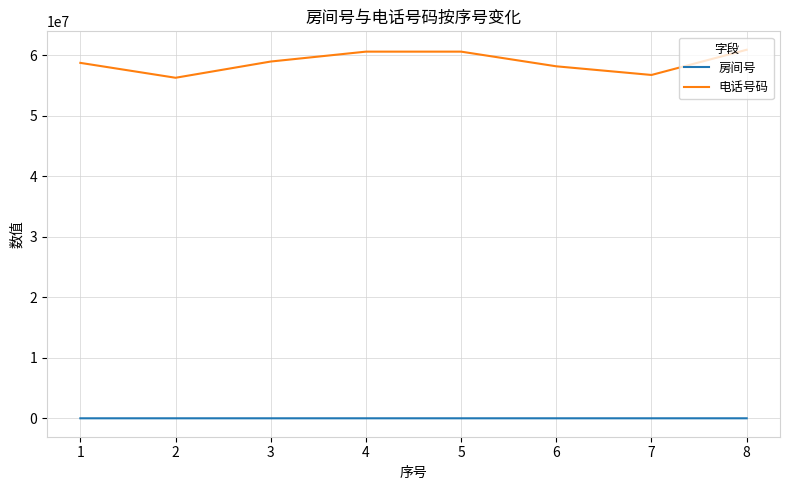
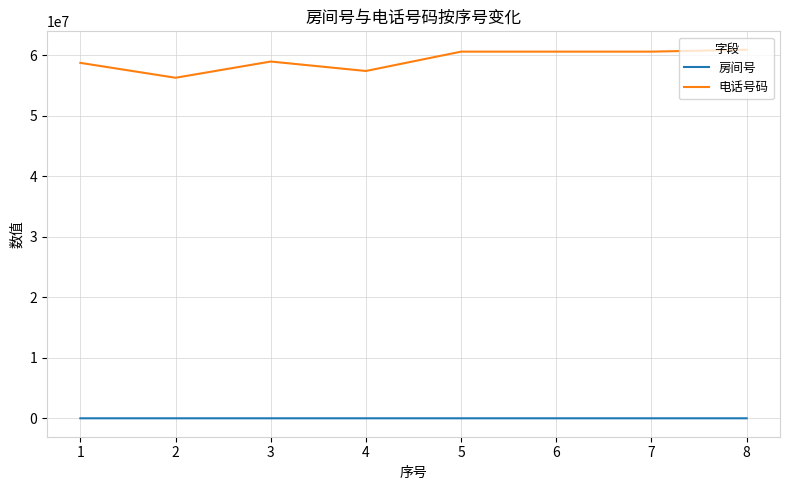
  {
    "房间号": {
      "1": 0,
      "2": 0,
      "3": 0,
      "4": 0,
      "5": 0,
      "6": 0,
      "7": 0,
      "8": 0
    },
    "电话号码": {
      "1": 59000000,
      "2": 56000000,
      "3": 59000000,
-     "4": 61000000,
+     "4": 57000000,
      "5": 61000000,
-     "6": 58000000,
-     "7": 57000000
+     "6": 61000000,
+     "7": 61000000
    }
  }
